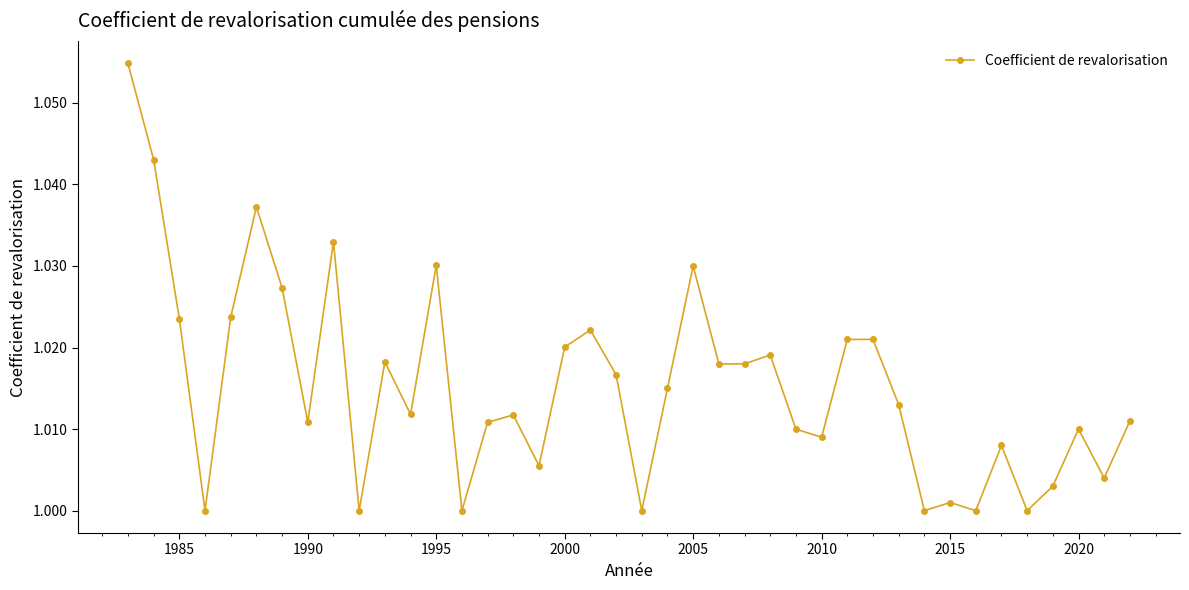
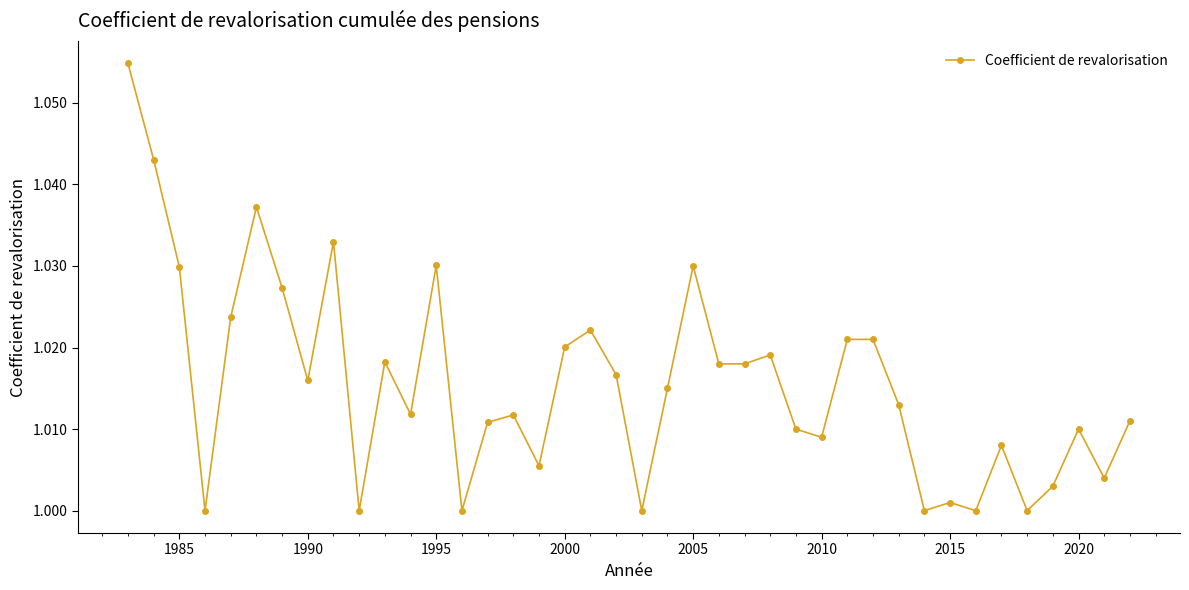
  {
-   "1985": 1.024,
-   "1990": 1.011,
+   "1985": 1.030,
+   "1990": 1.016,
    "1995": 1.030,
    "2000": 1.020,
    "2005": 1.030,
    "2010": 1.009,
    "2015": 1.001,
    "2020": 1.010
  }
